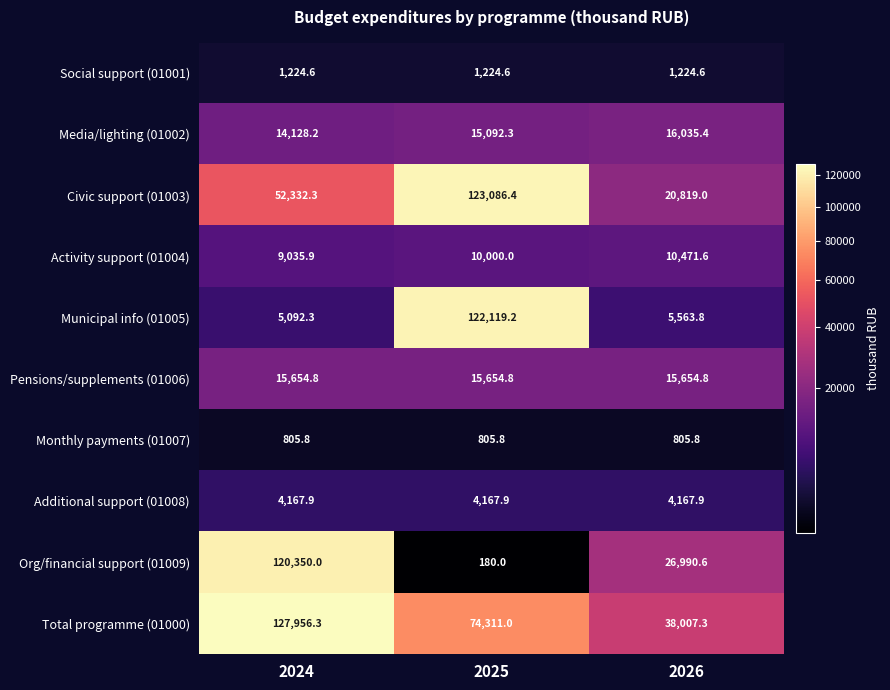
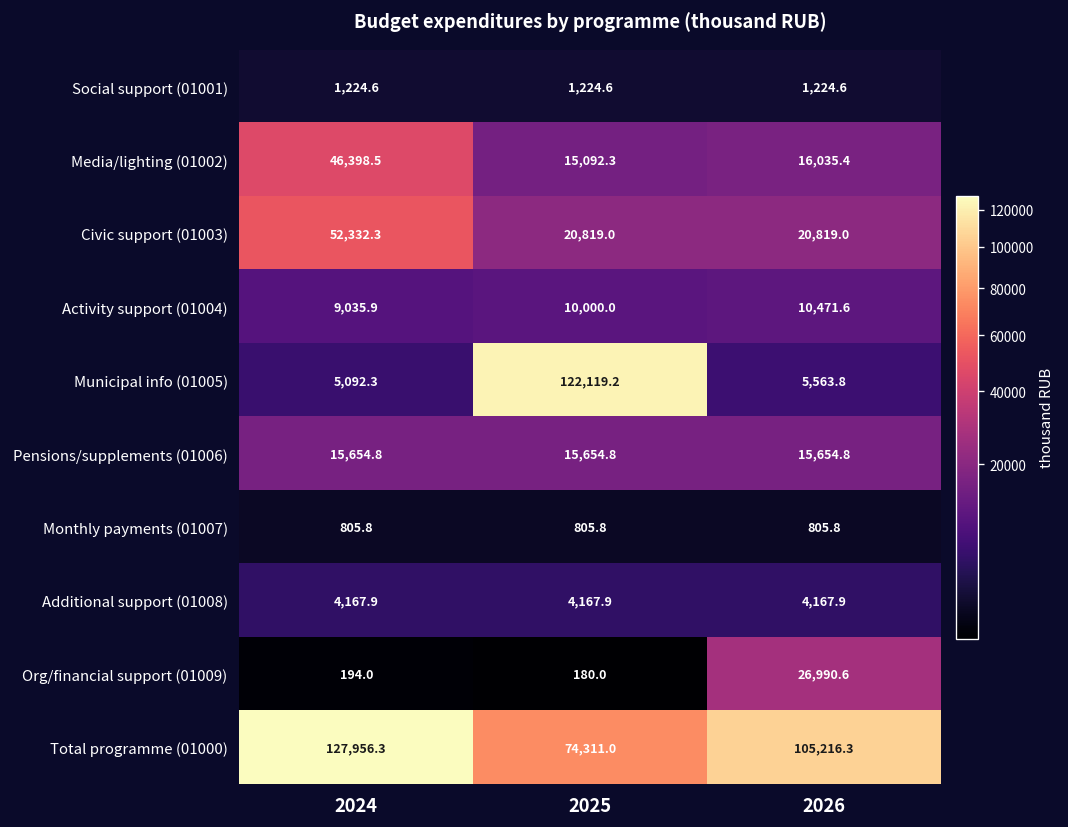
  {
    "Social support (01001)": {
      "2024": "1,224.6",
      "2025": "1,224.6",
      "2026": "1,224.6"
    },
    "Media/lighting (01002)": {
-     "2024": "14,128.2",
+     "2024": "46,398.5",
      "2025": "15,092.3",
      "2026": "16,035.4"
    },
    "Civic support (01003)": {
      "2024": "52,332.3",
-     "2025": "123,086.4",
+     "2025": "20,819.0",
      "2026": "20,819.0"
    },
    "Activity support (01004)": {
      "2024": "9,035.9",
      "2025": "10,000.0",
      "2026": "10,471.6"
    },
    "Municipal info (01005)": {
      "2024": "5,092.3",
      "2025": "122,119.2",
      "2026": "5,563.8"
    },
    "Pensions/supplements (01006)": {
      "2024": "15,654.8",
      "2025": "15,654.8",
      "2026": "15,654.8"
    },
    "Monthly payments (01007)": {
      "2024": "805.8",
      "2025": "805.8",
      "2026": "805.8"
    },
    "Additional support (01008)": {
      "2024": "4,167.9",
      "2025": "4,167.9",
      "2026": "4,167.9"
    },
    "Org/financial support (01009)": {
-     "2024": "120,350.0",
+     "2024": "194.0",
      "2025": "180.0",
      "2026": "26,990.6"
    },
    "Total programme (01000)": {
      "2024": "127,956.3",
      "2025": "74,311.0",
-     "2026": "38,007.3"
+     "2026": "105,216.3"
    }
  }
